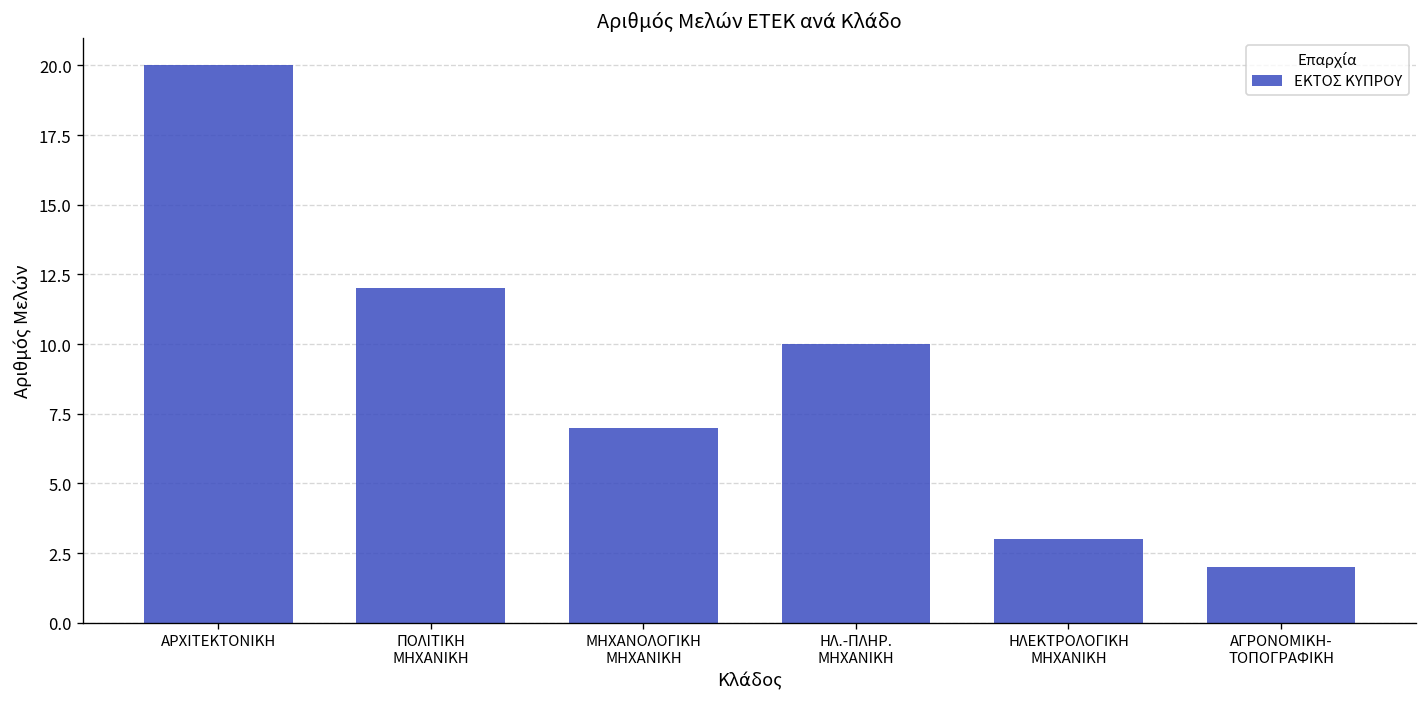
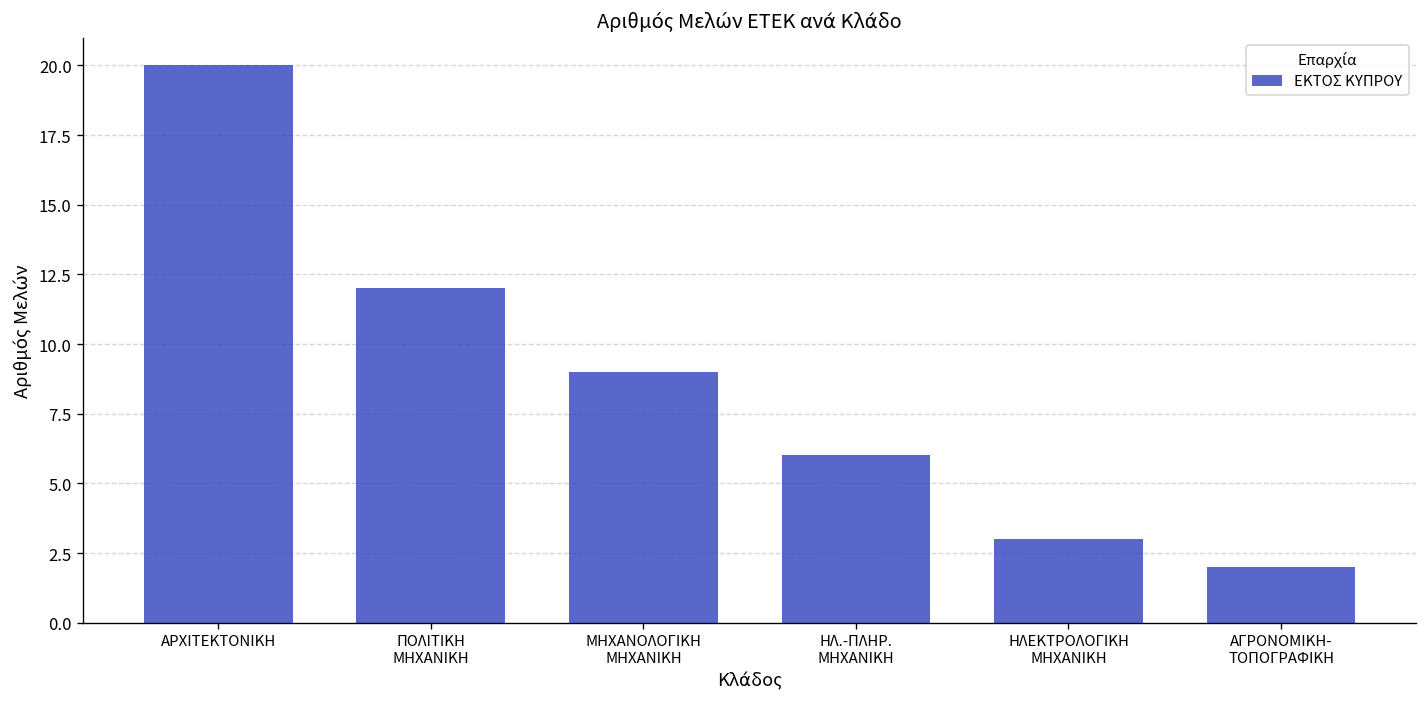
  {
    "ΑΡΧΙΤΕΚΤΟΝΙΚΗ": 20,
    "ΠΟΛΙΤΙΚΗ ΜΗΧΑΝΙΚΗ": 12,
-   "ΜΗΧΑΝΟΛΟΓΙΚΗ ΜΗΧΑΝΙΚΗ": 7,
-   "ΗΛ.-ΠΛΗΡ. ΜΗΧΑΝΙΚΗ": 10,
+   "ΜΗΧΑΝΟΛΟΓΙΚΗ ΜΗΧΑΝΙΚΗ": 9,
+   "ΗΛ.-ΠΛΗΡ. ΜΗΧΑΝΙΚΗ": 6,
    "ΗΛΕΚΤΡΟΛΟΓΙΚΗ ΜΗΧΑΝΙΚΗ": 3,
    "ΑΓΡΟΝΟΜΙΚΗ- ΤΟΠΟΓΡΑΦΙΚΗ": 2
  }
